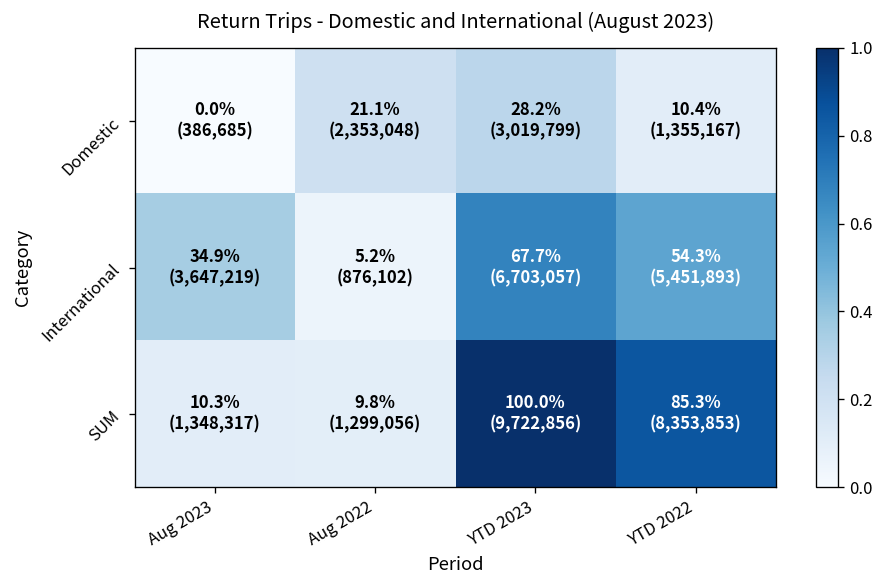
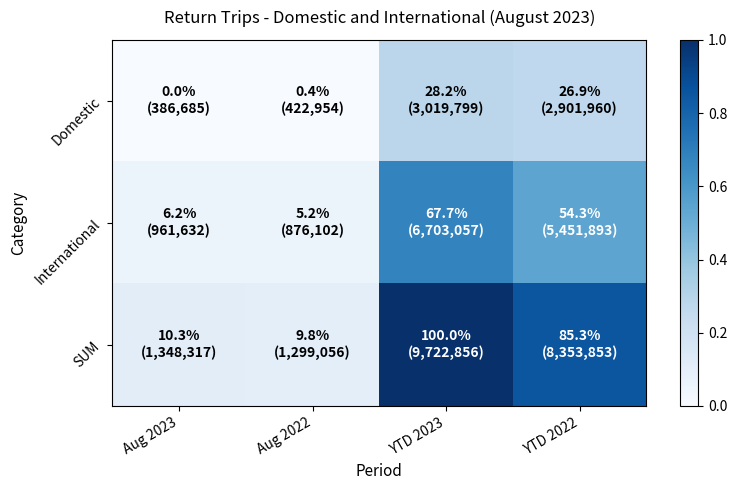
  {
    "Domestic": {
-     "Aug 2022": "21.1% (2,353,048)",
-     "YTD 2022": "10.4% (1,355,167)"
+     "Aug 2022": "0.4% (422,954)",
+     "YTD 2022": "26.9% (2,901,960)"
    },
    "International": {
-     "Aug 2023": "34.9% (3,647,219)"
+     "Aug 2023": "6.2% (961,632)"
    }
  }
